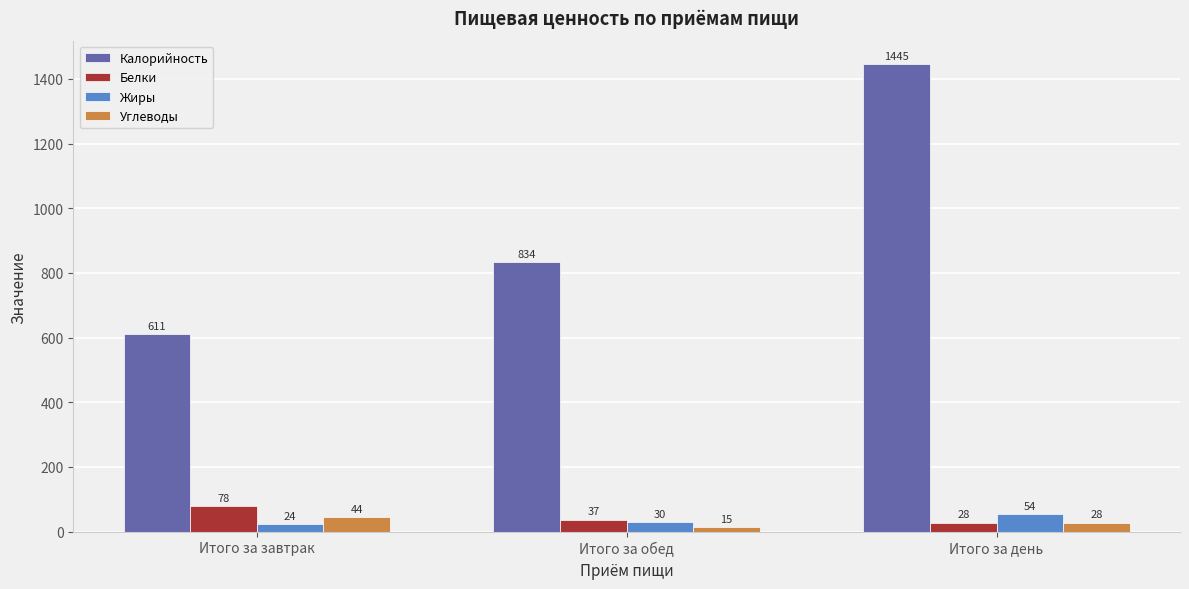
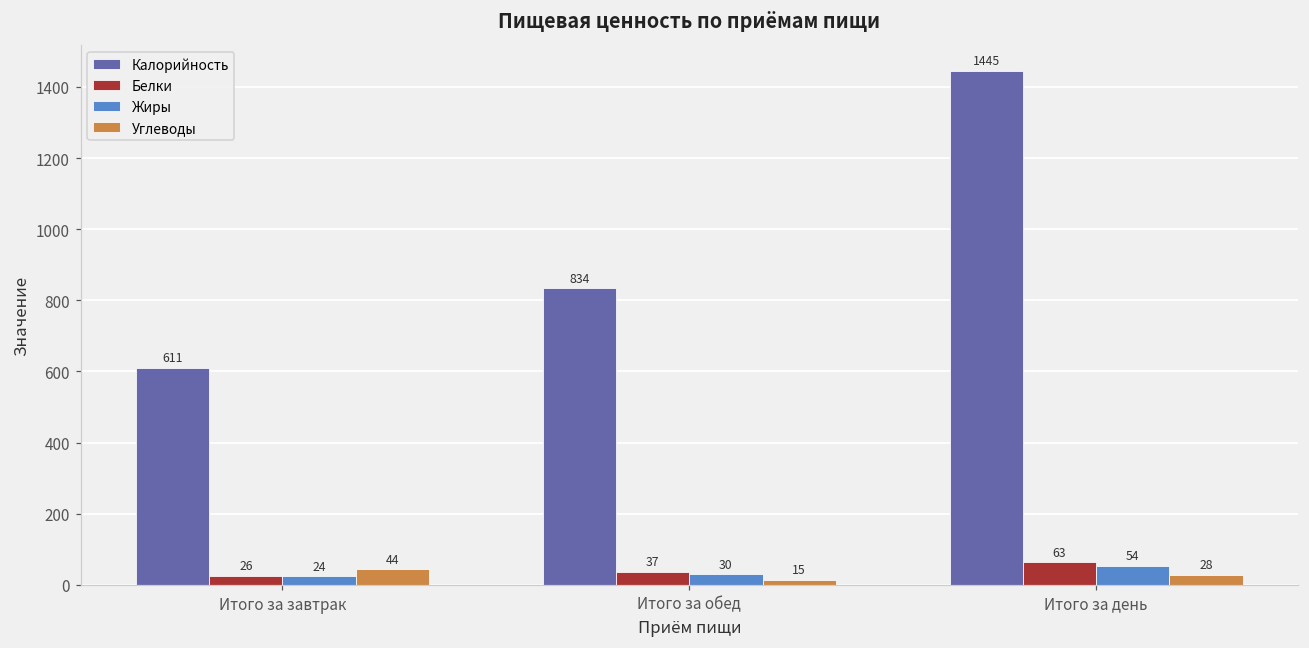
  {
    "Белки": {
-     "Итого за завтрак": 78,
+     "Итого за завтрак": 26,
      "Итого за обед": 37,
-     "Итого за день": 28
+     "Итого за день": 63
    },
    "Углеводы": {
      "Итого за завтрак": 44,
      "Итого за обед": 15,
      "Итого за день": 28
    }
  }
